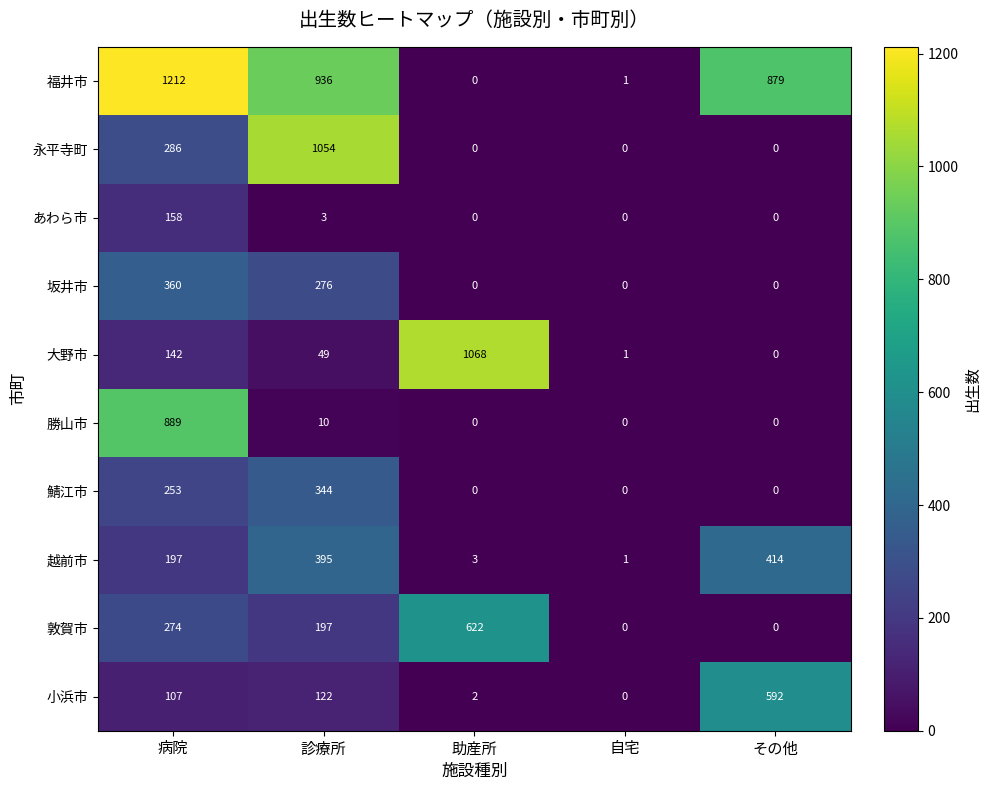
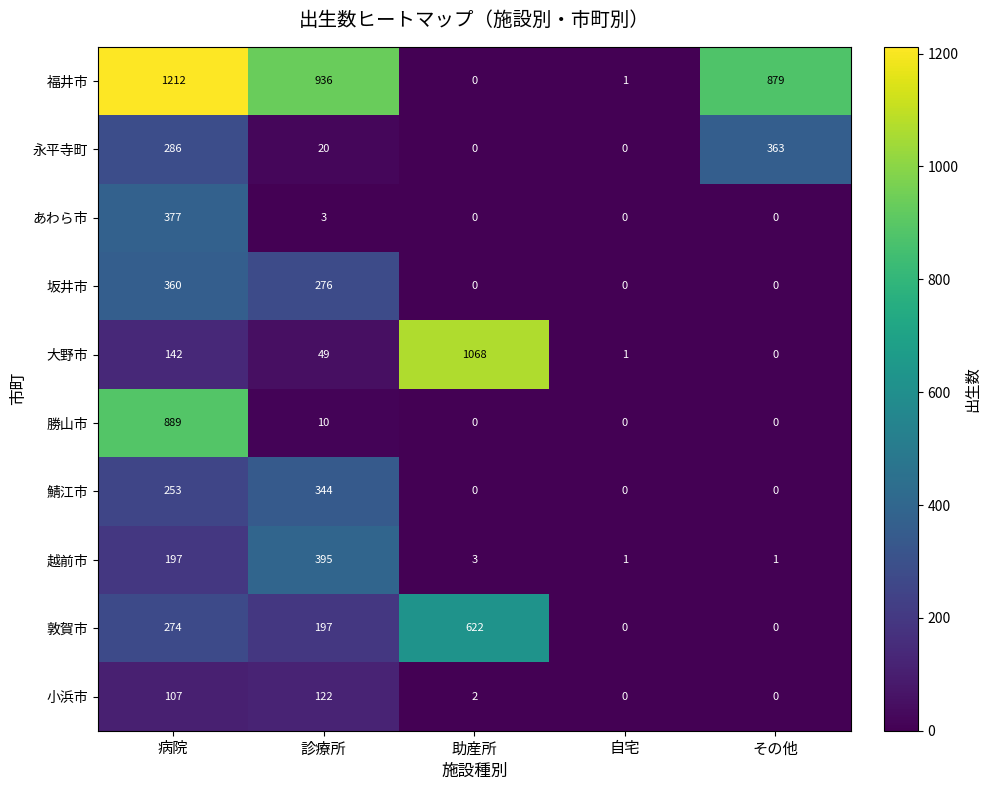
  {
    "福井市": {
      "病院": 1212,
      "診療所": 936,
      "助産所": 0,
      "自宅": 1,
      "その他": 879
    },
    "永平寺町": {
      "病院": 286,
-     "診療所": 1054,
+     "診療所": 20,
      "助産所": 0,
      "自宅": 0,
-     "その他": 0
+     "その他": 363
    },
    "あわら市": {
-     "病院": 158,
+     "病院": 377,
      "診療所": 3,
      "助産所": 0,
      "自宅": 0,
      "その他": 0
    },
    "坂井市": {
      "病院": 360,
      "診療所": 276,
      "助産所": 0,
      "自宅": 0,
      "その他": 0
    },
    "大野市": {
      "病院": 142,
      "診療所": 49,
      "助産所": 1068,
      "自宅": 1,
      "その他": 0
    },
    "勝山市": {
      "病院": 889,
      "診療所": 10,
      "助産所": 0,
      "自宅": 0,
      "その他": 0
    },
    "鯖江市": {
      "病院": 253,
      "診療所": 344,
      "助産所": 0,
      "自宅": 0,
      "その他": 0
    },
    "越前市": {
      "病院": 197,
      "診療所": 395,
      "助産所": 3,
      "自宅": 1,
-     "その他": 414
+     "その他": 1
    },
    "敦賀市": {
      "病院": 274,
      "診療所": 197,
      "助産所": 622,
      "自宅": 0,
      "その他": 0
    },
    "小浜市": {
      "病院": 107,
      "診療所": 122,
      "助産所": 2,
      "自宅": 0,
-     "その他": 592
+     "その他": 0
    }
  }
